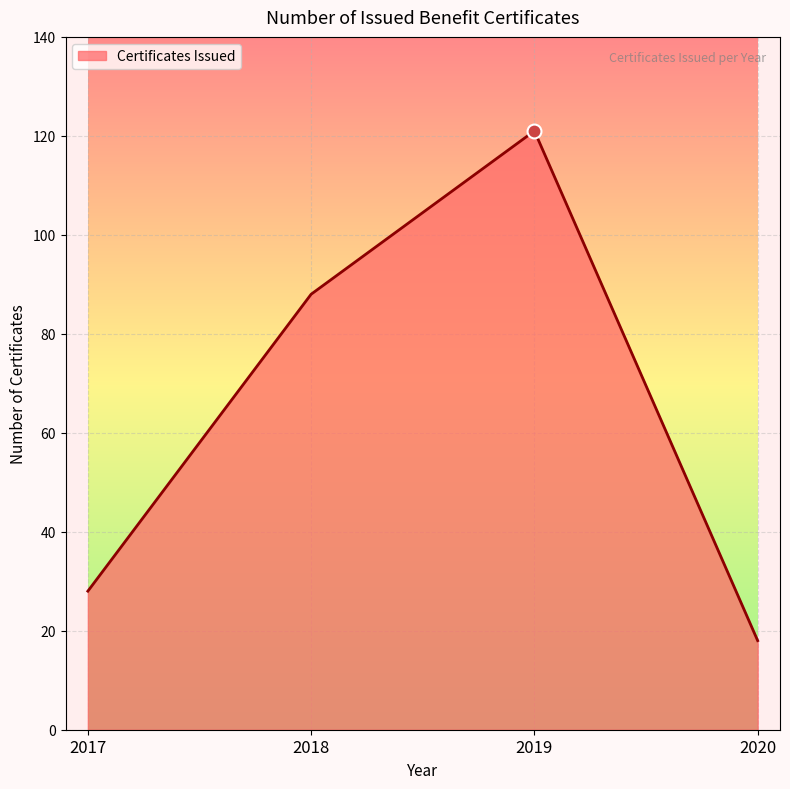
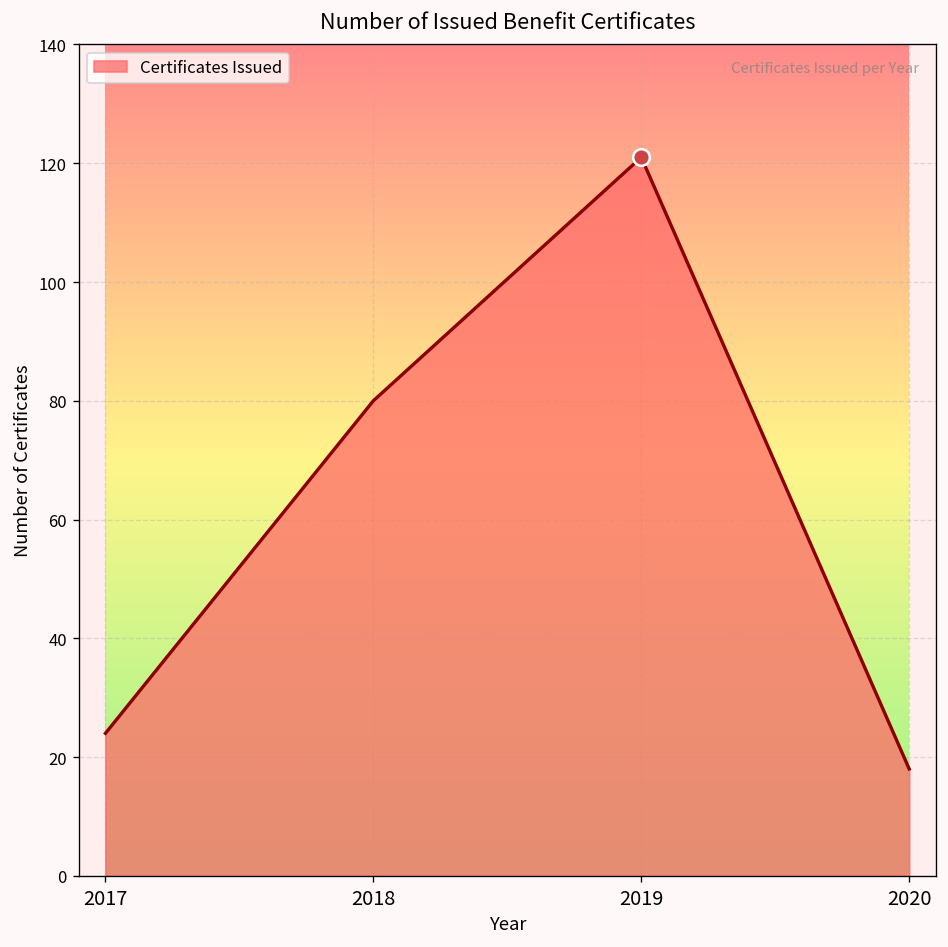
  {
    "Certificates Issued": {
-     "2017": 28,
-     "2018": 88,
+     "2017": 24,
+     "2018": 80,
      "2020": 18
    }
  }
